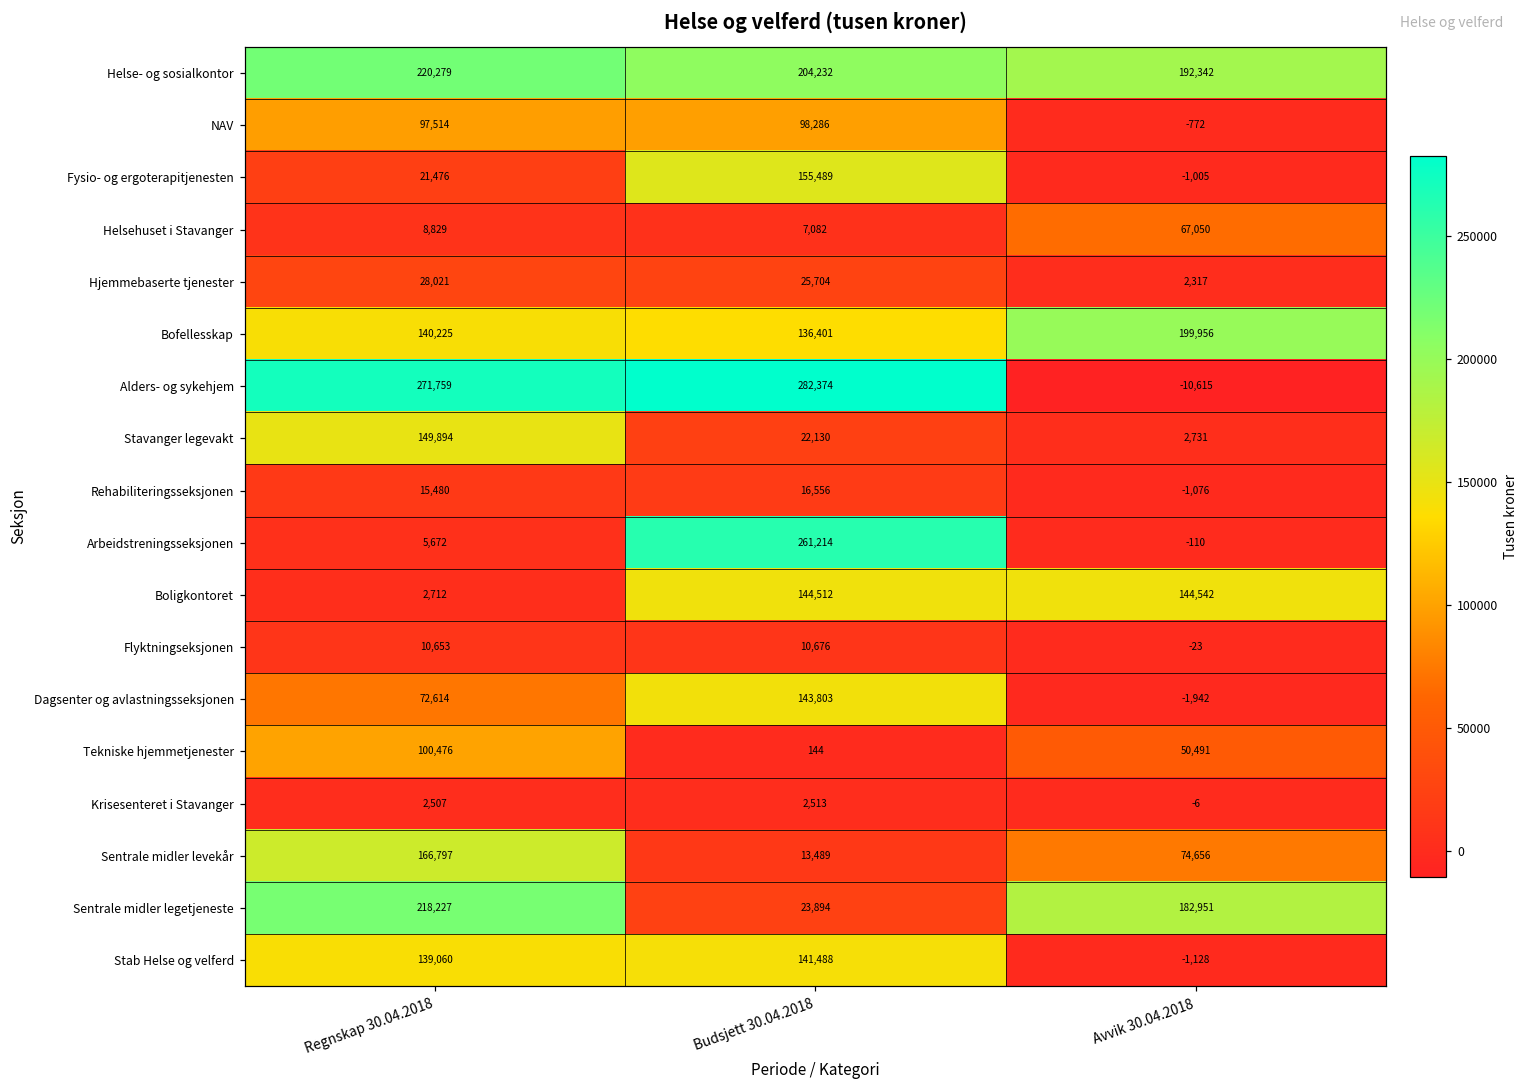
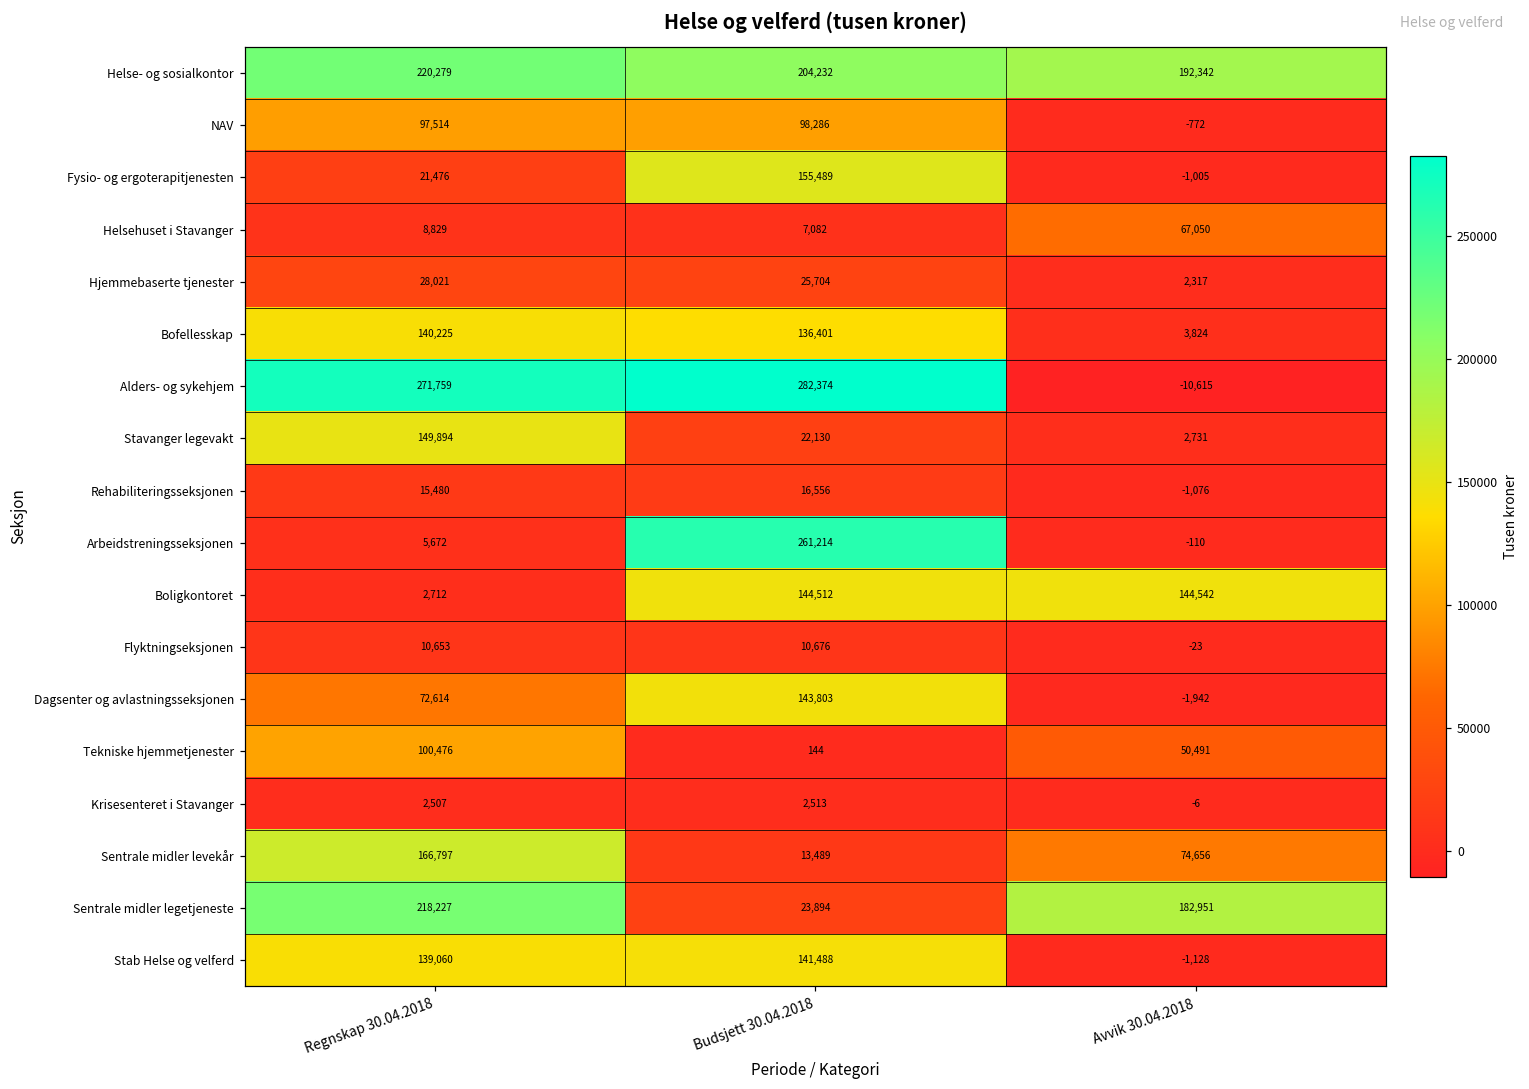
  {
    "Helse- og sosialkontor": {
      "Regnskap 30.04.2018": "220,279",
      "Budsjett 30.04.2018": "204,232",
      "Avvik 30.04.2018": "192,342"
    },
    "NAV": {
      "Regnskap 30.04.2018": "97,514",
      "Budsjett 30.04.2018": "98,286",
      "Avvik 30.04.2018": "-772"
    },
    "Fysio- og ergoterapitjenesten": {
      "Regnskap 30.04.2018": "21,476",
      "Budsjett 30.04.2018": "155,489",
      "Avvik 30.04.2018": "-1,005"
    },
    "Helsehuset i Stavanger": {
      "Regnskap 30.04.2018": "8,829",
      "Budsjett 30.04.2018": "7,082",
      "Avvik 30.04.2018": "67,050"
    },
    "Hjemmebaserte tjenester": {
      "Regnskap 30.04.2018": "28,021",
      "Budsjett 30.04.2018": "25,704",
      "Avvik 30.04.2018": "2,317"
    },
    "Bofellesskap": {
      "Regnskap 30.04.2018": "140,225",
      "Budsjett 30.04.2018": "136,401",
-     "Avvik 30.04.2018": "199,956"
+     "Avvik 30.04.2018": "3,824"
    },
    "Alders- og sykehjem": {
      "Regnskap 30.04.2018": "271,759",
      "Budsjett 30.04.2018": "282,374",
      "Avvik 30.04.2018": "-10,615"
    },
    "Stavanger legevakt": {
      "Regnskap 30.04.2018": "149,894",
      "Budsjett 30.04.2018": "22,130",
      "Avvik 30.04.2018": "2,731"
    },
    "Rehabiliteringsseksjonen": {
      "Regnskap 30.04.2018": "15,480",
      "Budsjett 30.04.2018": "16,556",
      "Avvik 30.04.2018": "-1,076"
    },
    "Arbeidstreningsseksjonen": {
      "Regnskap 30.04.2018": "5,672",
      "Budsjett 30.04.2018": "261,214",
      "Avvik 30.04.2018": "-110"
    },
    "Boligkontoret": {
      "Regnskap 30.04.2018": "2,712",
      "Budsjett 30.04.2018": "144,512",
      "Avvik 30.04.2018": "144,542"
    },
    "Flyktningseksjonen": {
      "Regnskap 30.04.2018": "10,653",
      "Budsjett 30.04.2018": "10,676",
      "Avvik 30.04.2018": "-23"
    },
    "Dagsenter og avlastningsseksjonen": {
      "Regnskap 30.04.2018": "72,614",
      "Budsjett 30.04.2018": "143,803",
      "Avvik 30.04.2018": "-1,942"
    },
    "Tekniske hjemmetjenester": {
      "Regnskap 30.04.2018": "100,476",
      "Budsjett 30.04.2018": "144",
      "Avvik 30.04.2018": "50,491"
    },
    "Krisesenteret i Stavanger": {
      "Regnskap 30.04.2018": "2,507",
      "Budsjett 30.04.2018": "2,513",
      "Avvik 30.04.2018": "-6"
    },
    "Sentrale midler levekår": {
      "Regnskap 30.04.2018": "166,797",
      "Budsjett 30.04.2018": "13,489",
      "Avvik 30.04.2018": "74,656"
    },
    "Sentrale midler legetjeneste": {
      "Regnskap 30.04.2018": "218,227",
      "Budsjett 30.04.2018": "23,894",
      "Avvik 30.04.2018": "182,951"
    },
    "Stab Helse og velferd": {
      "Regnskap 30.04.2018": "139,060",
      "Budsjett 30.04.2018": "141,488",
      "Avvik 30.04.2018": "-1,128"
    }
  }
